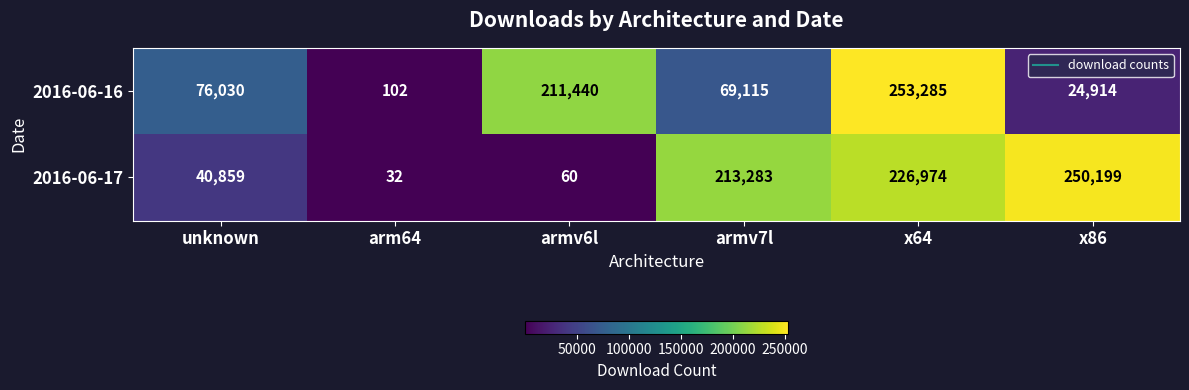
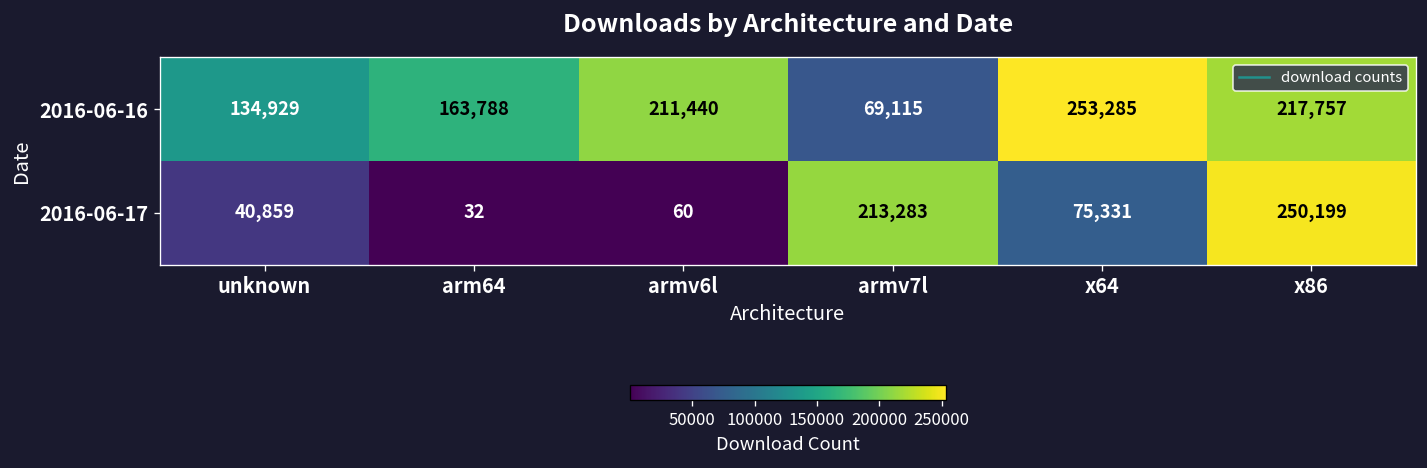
  {
    "2016-06-16": {
-     "unknown": "76,030",
-     "arm64": "102",
+     "unknown": "134,929",
+     "arm64": "163,788",
      "armv6l": "211,440",
      "armv7l": "69,115",
      "x64": "253,285",
-     "x86": "24,914"
+     "x86": "217,757"
    },
    "2016-06-17": {
      "unknown": "40,859",
      "arm64": "32",
      "armv6l": "60",
      "armv7l": "213,283",
-     "x64": "226,974",
+     "x64": "75,331",
      "x86": "250,199"
    }
  }
